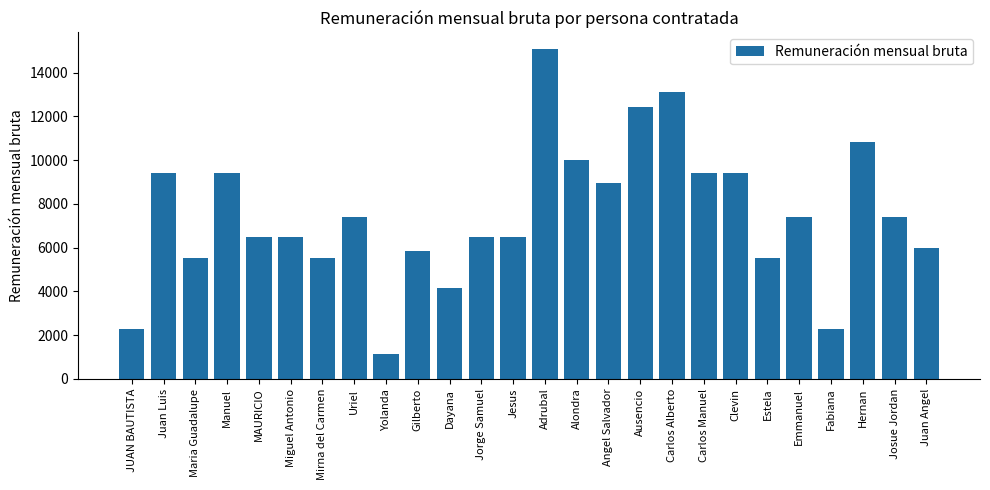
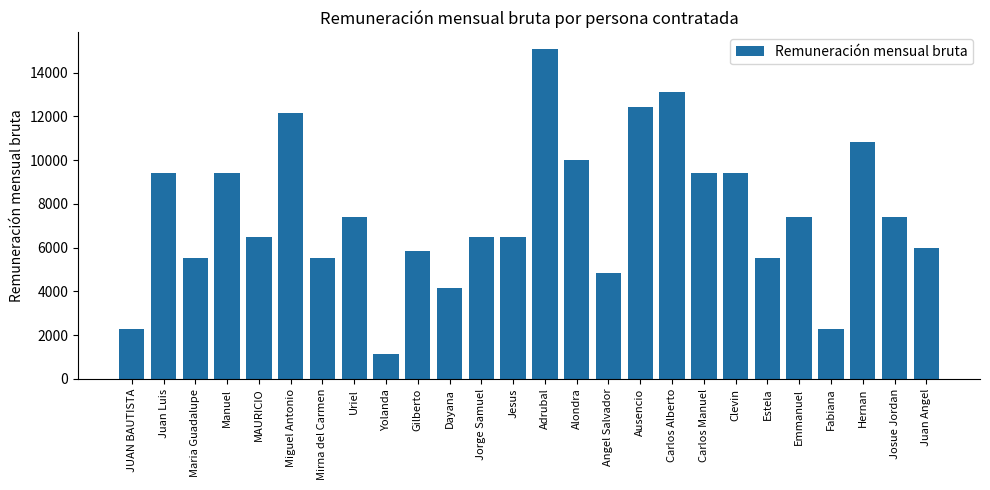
  {
    "JUAN BAUTISTA": 2300,
    "Juan Luis": 9400,
    "Maria Guadalupe": 5500,
    "Manuel": 9400,
    "MAURICIO": 6500,
-   "Miguel Antonio": 6500,
+   "Miguel Antonio": 12100,
    "Mirna del Carmen": 5500,
    "Uriel": 7400,
    "Yolanda": 1100,
    "Gilberto": 5900,
    "Dayana": 4100,
    "Jorge Samuel": 6500,
    "Jesus": 6500,
    "Adrubal": 15100,
    "Alondra": 10000,
-   "Angel Salvador": 8900,
+   "Angel Salvador": 4900,
    "Ausencio": 12400,
    "Carlos Alberto": 13100,
    "Carlos Manuel": 9400,
    "Clevin": 9400,
    "Estela": 5500,
    "Emmanuel": 7400,
    "Fabiana": 2300,
    "Hernan": 10800,
    "Josue Jordan": 7400,
    "Juan Angel": 6000
  }
